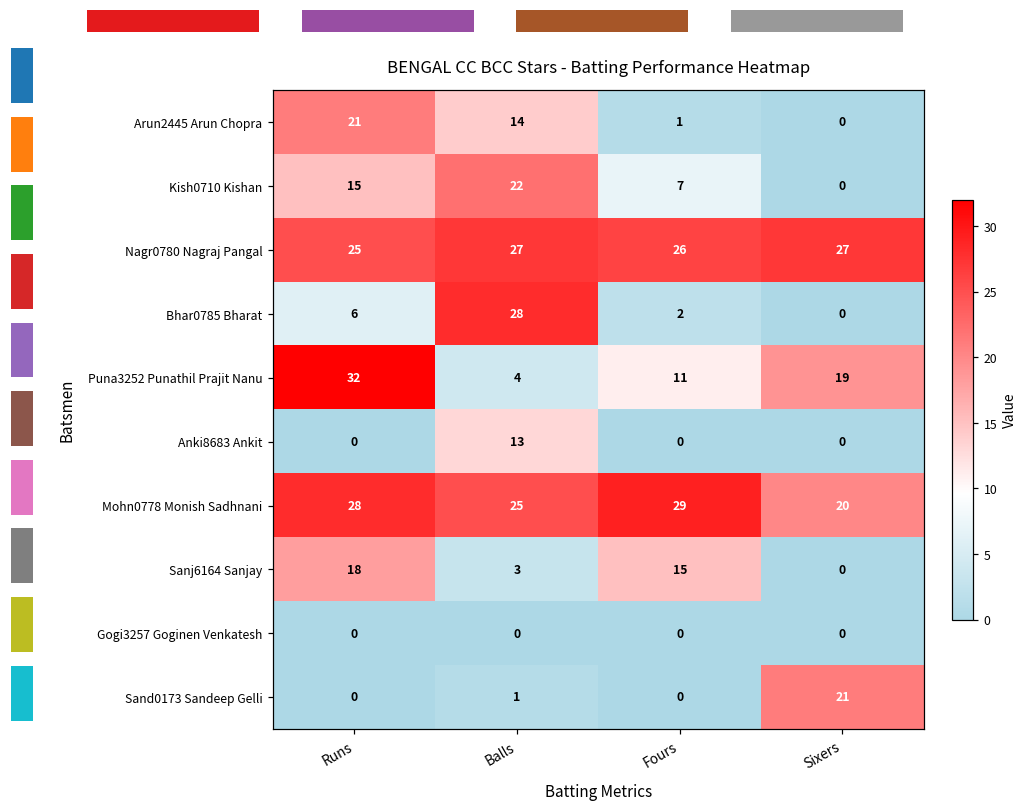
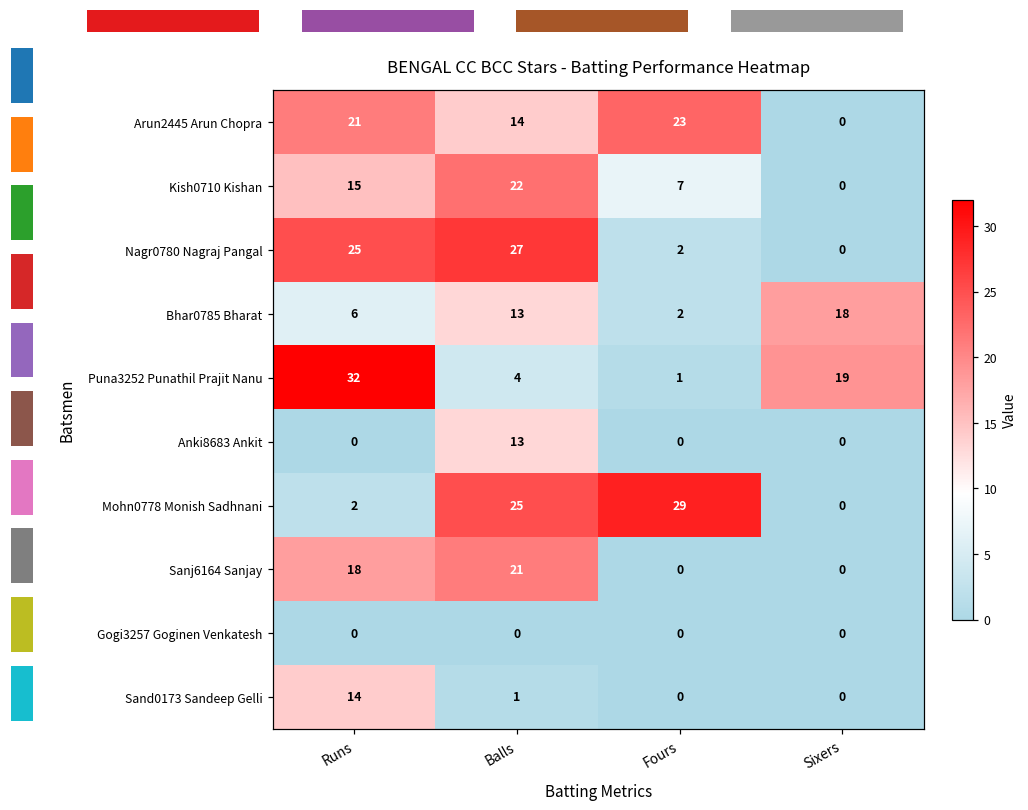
  {
    "BENGAL CC BCC Stars - Batting Performance Heatmap": {
      "Arun2445 Arun Chopra": {
        "Runs": 21,
        "Balls": 14,
-       "Fours": 1,
+       "Fours": 23,
        "Sixers": 0
      },
      "Kish0710 Kishan": {
        "Runs": 15,
        "Balls": 22,
        "Fours": 7,
        "Sixers": 0
      },
      "Nagr0780 Nagraj Pangal": {
        "Runs": 25,
        "Balls": 27,
-       "Fours": 26,
-       "Sixers": 27
+       "Fours": 2,
+       "Sixers": 0
      },
      "Bhar0785 Bharat": {
        "Runs": 6,
-       "Balls": 28,
+       "Balls": 13,
        "Fours": 2,
-       "Sixers": 0
+       "Sixers": 18
      },
      "Puna3252 Punathil Prajit Nanu": {
        "Runs": 32,
        "Balls": 4,
-       "Fours": 11,
+       "Fours": 1,
        "Sixers": 19
      },
      "Anki8683 Ankit": {
        "Runs": 0,
        "Balls": 13,
        "Fours": 0,
        "Sixers": 0
      },
      "Mohn0778 Monish Sadhnani": {
-       "Runs": 28,
+       "Runs": 2,
        "Balls": 25,
        "Fours": 29,
-       "Sixers": 20
+       "Sixers": 0
      },
      "Sanj6164 Sanjay": {
        "Runs": 18,
-       "Balls": 3,
-       "Fours": 15,
+       "Balls": 21,
+       "Fours": 0,
        "Sixers": 0
      },
      "Gogi3257 Goginen Venkatesh": {
        "Runs": 0,
        "Balls": 0,
        "Fours": 0,
        "Sixers": 0
      },
      "Sand0173 Sandeep Gelli": {
-       "Runs": 0,
+       "Runs": 14,
        "Balls": 1,
        "Fours": 0,
-       "Sixers": 21
+       "Sixers": 0
      }
    }
  }
